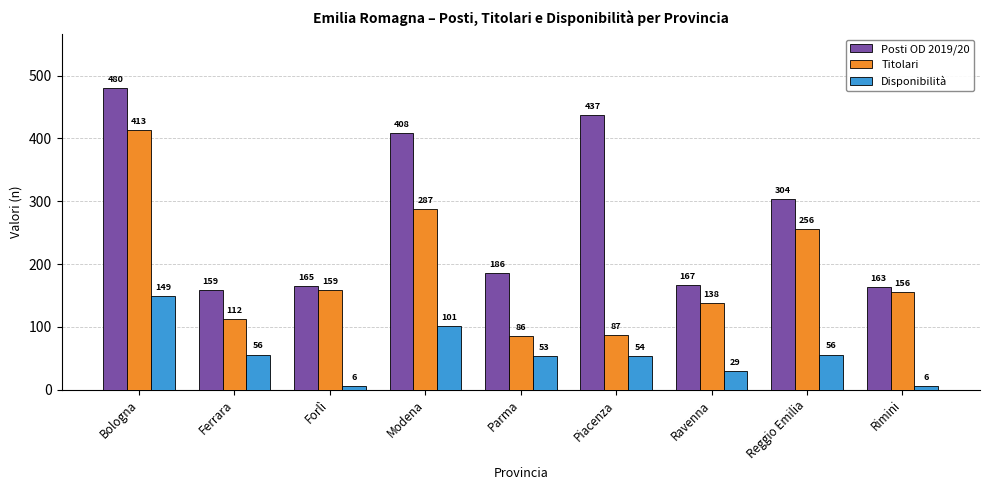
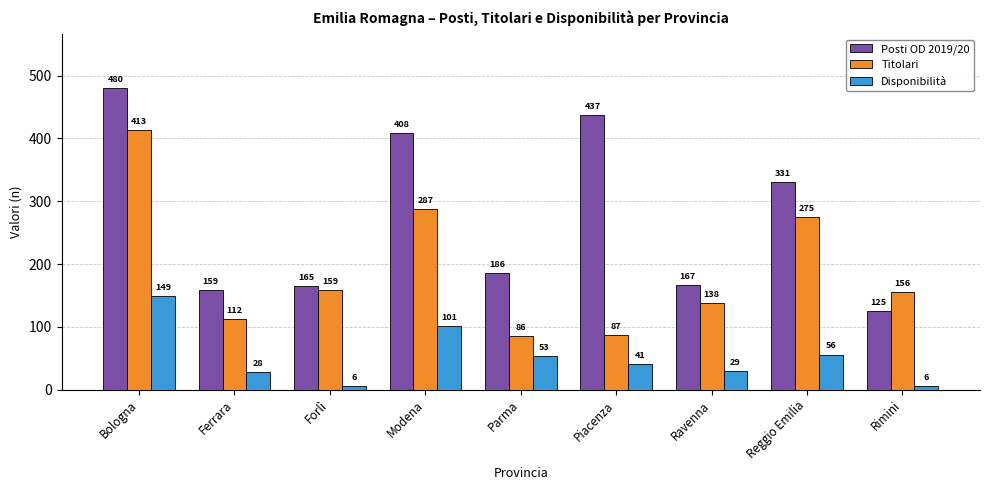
  {
    "Posti OD 2019/20": {
      "Bologna": 480,
      "Ferrara": 159,
      "Forlì": 165,
      "Modena": 408,
      "Parma": 186,
      "Piacenza": 437,
      "Ravenna": 167,
-     "Reggio Emilia": 304,
-     "Rimini": 163
+     "Reggio Emilia": 331,
+     "Rimini": 125
    },
    "Titolari": {
      "Bologna": 413,
      "Ferrara": 112,
      "Forlì": 159,
      "Modena": 287,
      "Parma": 86,
      "Piacenza": 87,
      "Ravenna": 138,
-     "Reggio Emilia": 256,
+     "Reggio Emilia": 275,
      "Rimini": 156
    },
    "Disponibilità": {
      "Bologna": 149,
-     "Ferrara": 56,
+     "Ferrara": 28,
      "Forlì": 6,
      "Modena": 101,
      "Parma": 53,
-     "Piacenza": 54,
+     "Piacenza": 41,
      "Ravenna": 29,
      "Reggio Emilia": 56,
      "Rimini": 6
    }
  }
